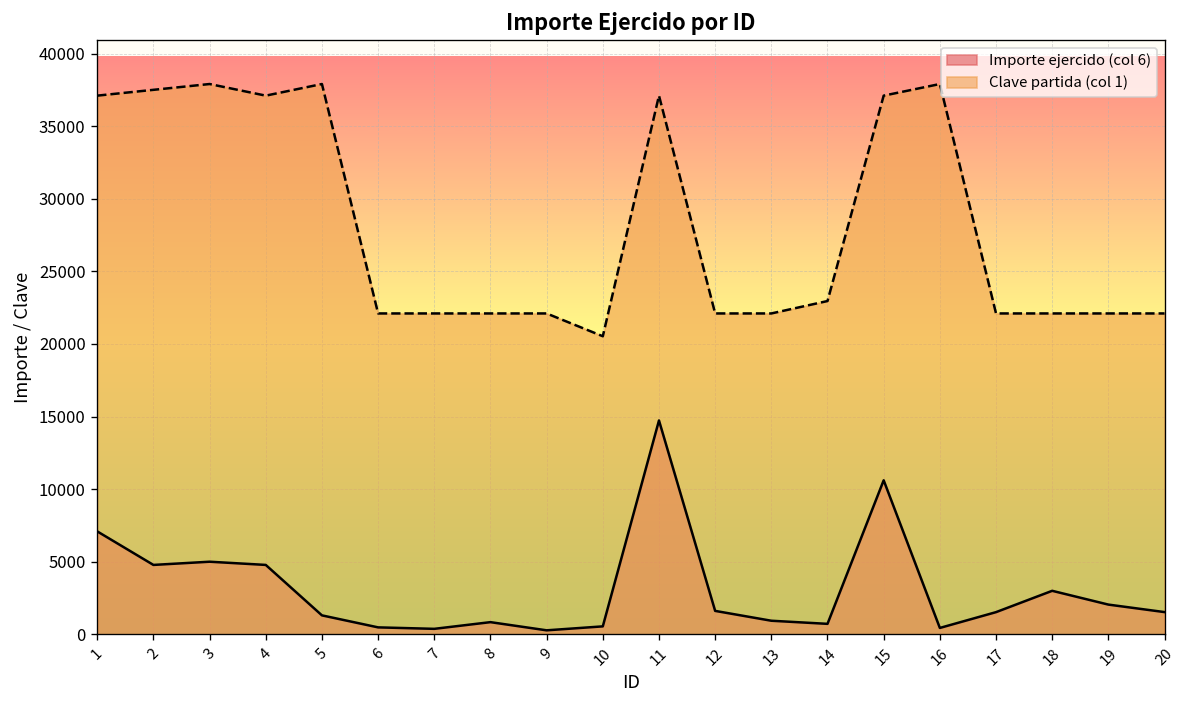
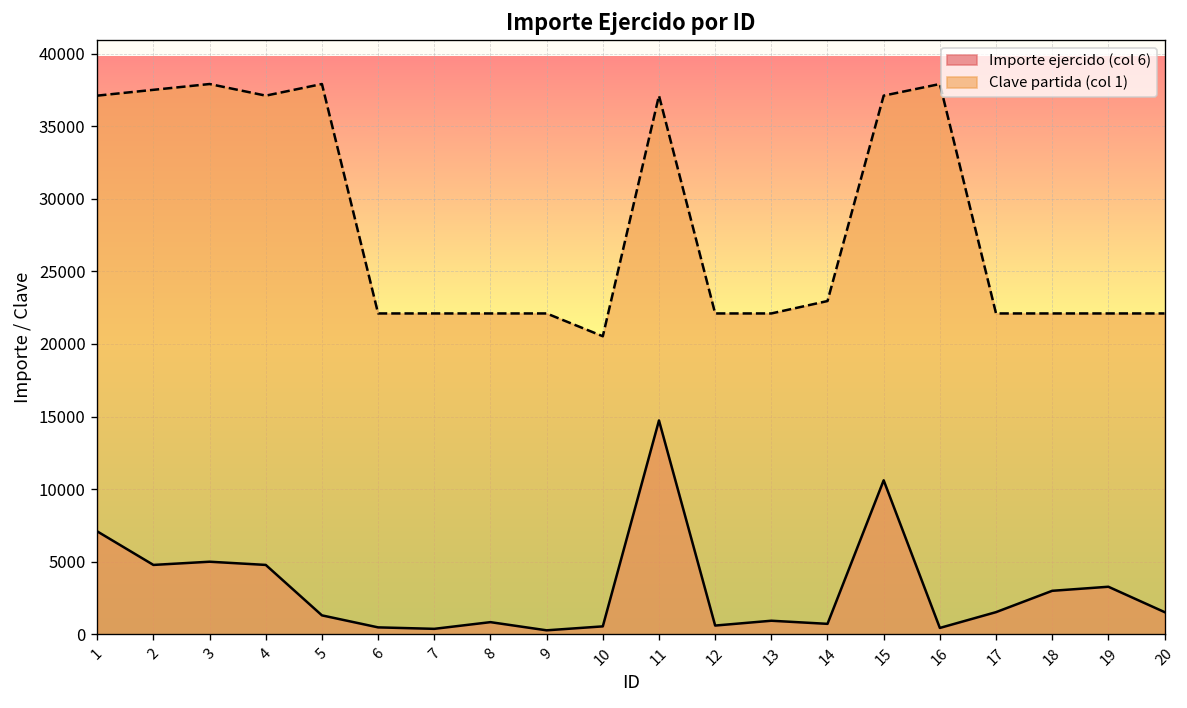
  {
    "Importe ejercido (col 6)": {
      "1": 7100,
      "2": 4800,
      "3": 5000,
      "4": 4800,
      "5": 1300,
      "6": 500,
      "7": 400,
      "8": 800,
      "9": 300,
      "10": 600,
      "11": 14700,
-     "12": 1600,
+     "12": 600,
      "13": 900,
      "14": 700,
      "15": 10600,
      "16": 400,
      "17": 1500,
      "18": 3000,
-     "19": 2100,
+     "19": 3300,
      "20": 1500
    },
    "Clave partida (col 1)": {
      "1": 37100,
      "2": 37500,
      "3": 37900,
      "4": 37100,
      "5": 37900,
      "6": 22100,
      "7": 22100,
      "8": 22100,
      "9": 22100,
      "10": 20500,
      "11": 37100,
      "12": 22100,
      "13": 22100,
      "14": 23000,
      "15": 37100,
      "16": 37900,
      "17": 22100,
      "18": 22100,
      "19": 22100,
      "20": 22100
    }
  }
